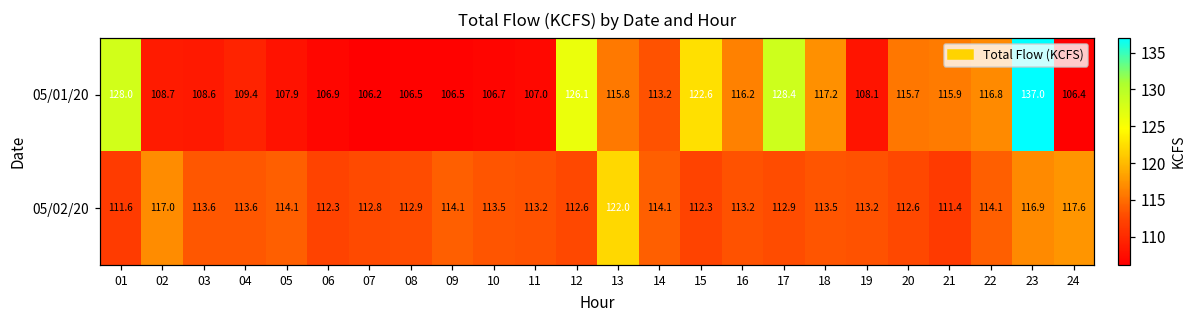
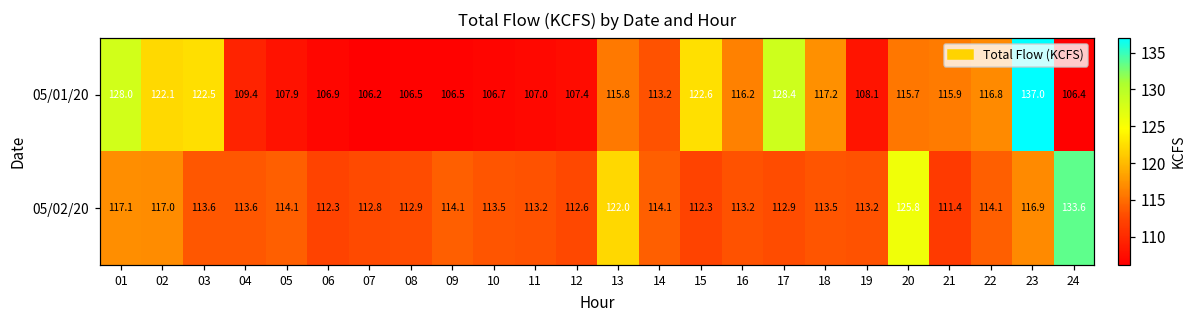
  {
    "05/01/20": {
      "01": 128.0,
-     "02": 108.7,
-     "03": 108.6,
+     "02": 122.1,
+     "03": 122.5,
      "04": 109.4,
      "05": 107.9,
      "06": 106.9,
      "07": 106.2,
      "08": 106.5,
      "09": 106.5,
      "10": 106.7,
      "11": 107.0,
-     "12": 126.1,
+     "12": 107.4,
      "13": 115.8,
      "14": 113.2,
      "15": 122.6,
      "16": 116.2,
      "17": 128.4,
      "18": 117.2,
      "19": 108.1,
      "20": 115.7,
      "21": 115.9,
      "22": 116.8,
      "23": 137.0,
      "24": 106.4
    },
    "05/02/20": {
-     "01": 111.6,
+     "01": 117.1,
      "02": 117.0,
      "03": 113.6,
      "04": 113.6,
      "05": 114.1,
      "06": 112.3,
      "07": 112.8,
      "08": 112.9,
      "09": 114.1,
      "10": 113.5,
      "11": 113.2,
      "12": 112.6,
      "13": 122.0,
      "14": 114.1,
      "15": 112.3,
      "16": 113.2,
      "17": 112.9,
      "18": 113.5,
      "19": 113.2,
-     "20": 112.6,
+     "20": 125.8,
      "21": 111.4,
      "22": 114.1,
      "23": 116.9,
-     "24": 117.6
+     "24": 133.6
    }
  }
